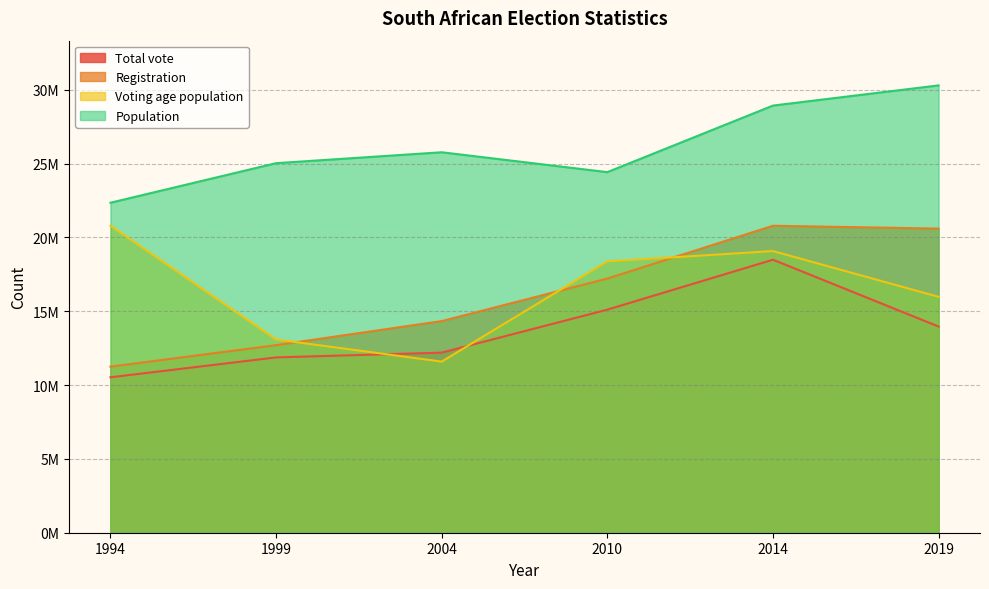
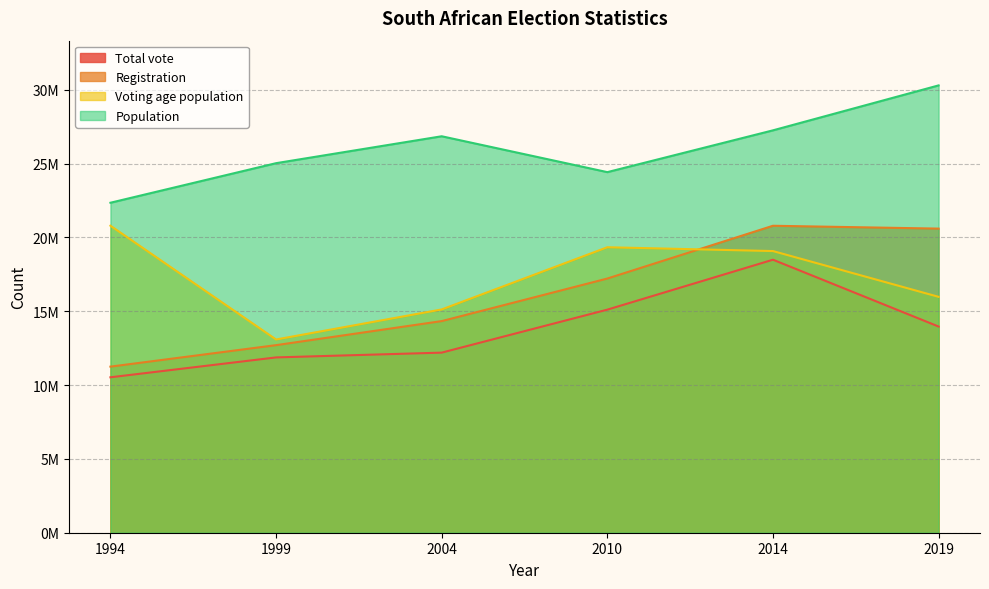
  {
    "Voting age population": {
      "1994": 20800000,
      "1999": 13100000,
-     "2004": 11600000,
-     "2010": 18400000,
+     "2004": 15100000,
+     "2010": 19300000,
      "2014": 19100000,
      "2019": 16000000
    },
    "Population": {
      "1994": 22300000,
      "1999": 25000000,
-     "2004": 25800000,
+     "2004": 26900000,
      "2010": 24400000,
-     "2014": 28900000,
+     "2014": 27300000,
      "2019": 30300000
    }
  }
